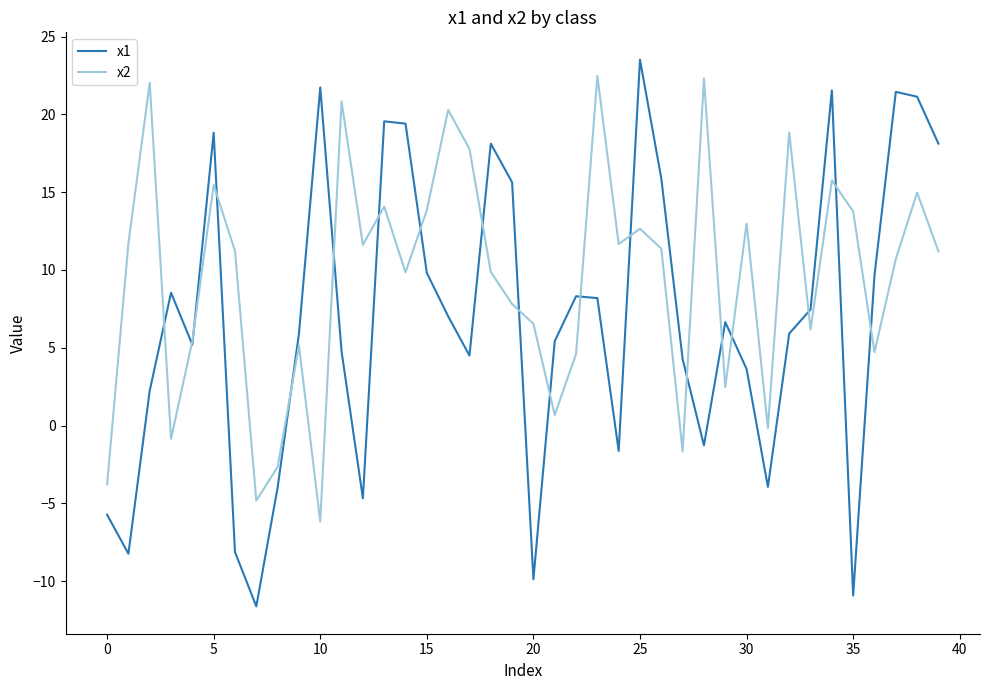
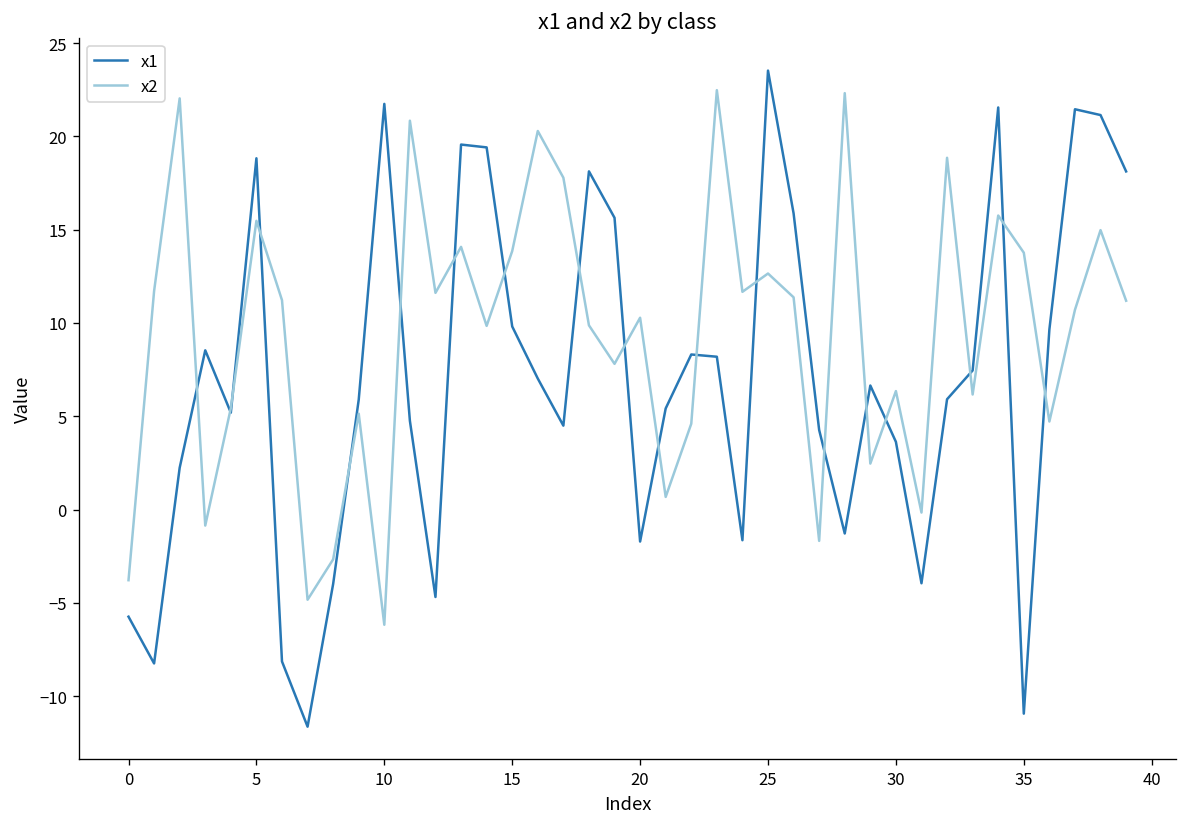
  {
    "x1": {
      "0": -5.7,
      "5": 18.8,
      "10": 21.7,
      "15": 9.8,
-     "20": -9.9,
+     "20": -1.7,
      "25": 23.5,
      "30": 3.6,
      "35": -10.9
    },
    "x2": {
      "0": -3.8,
      "5": 15.5,
      "10": -6.2,
      "15": 13.9,
-     "20": 6.5,
+     "20": 10.3,
      "25": 12.7,
-     "30": 13.0,
+     "30": 6.4,
      "35": 13.8
    }
  }
